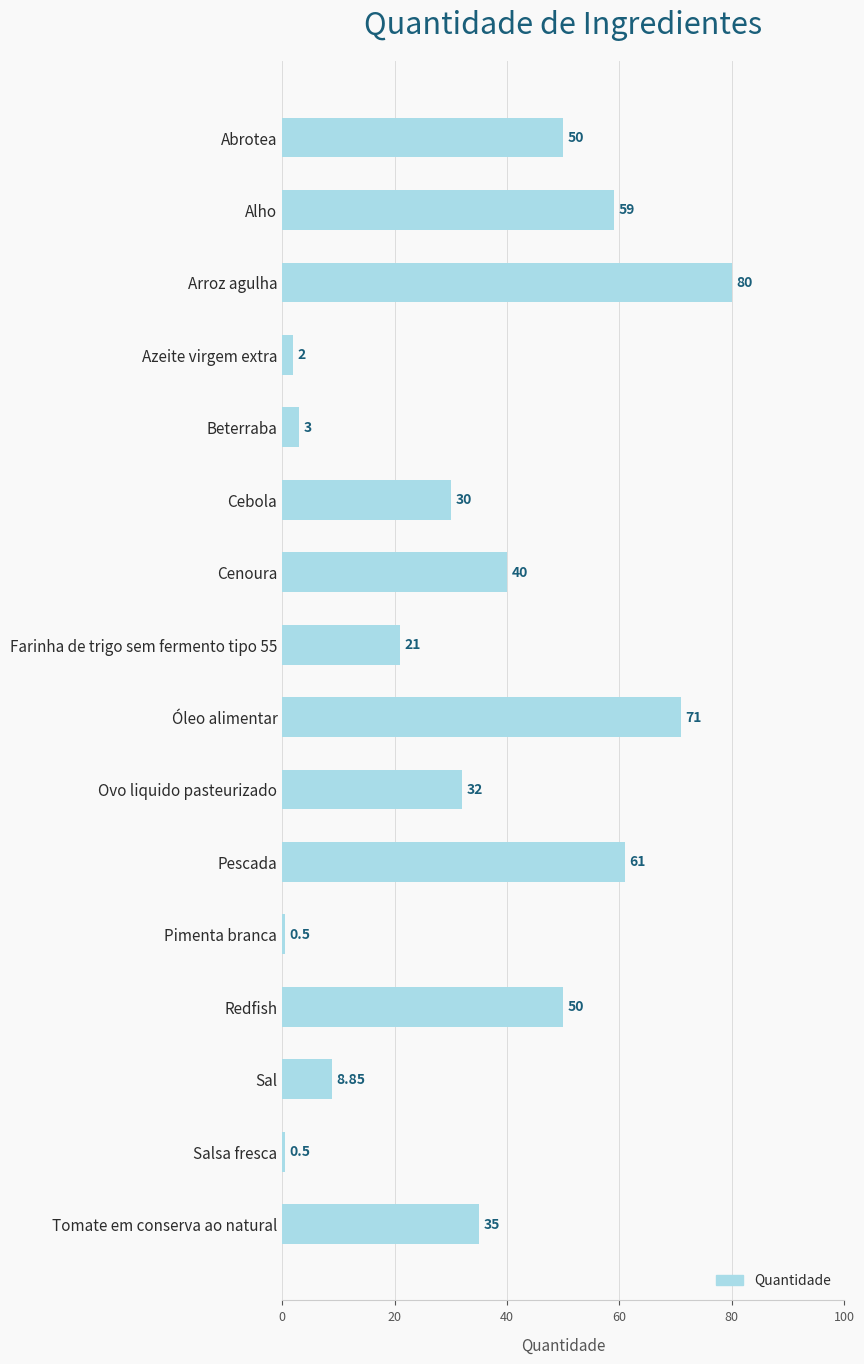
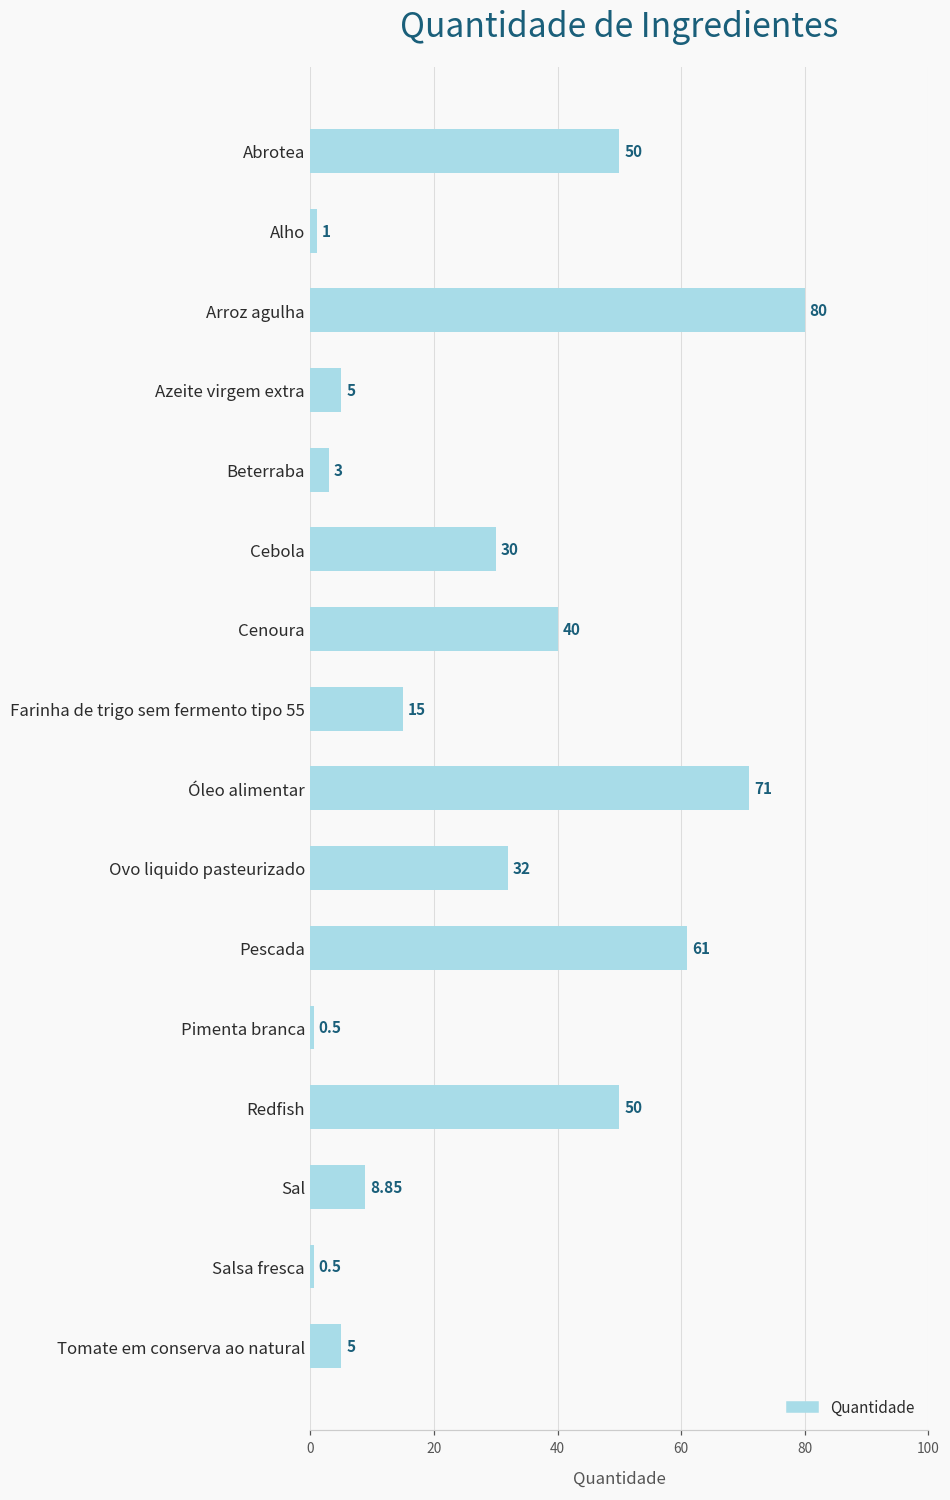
  {
    "Abrotea": 50,
-   "Alho": 59,
+   "Alho": 1,
    "Arroz agulha": 80,
-   "Azeite virgem extra": 2,
+   "Azeite virgem extra": 5,
    "Beterraba": 3,
    "Cebola": 30,
    "Cenoura": 40,
-   "Farinha de trigo sem fermento tipo 55": 21,
+   "Farinha de trigo sem fermento tipo 55": 15,
    "Óleo alimentar": 71,
    "Ovo liquido pasteurizado": 32,
    "Pescada": 61,
    "Pimenta branca": 0.5,
    "Redfish": 50,
    "Sal": 8.85,
    "Salsa fresca": 0.5,
-   "Tomate em conserva ao natural": 35
+   "Tomate em conserva ao natural": 5
  }
